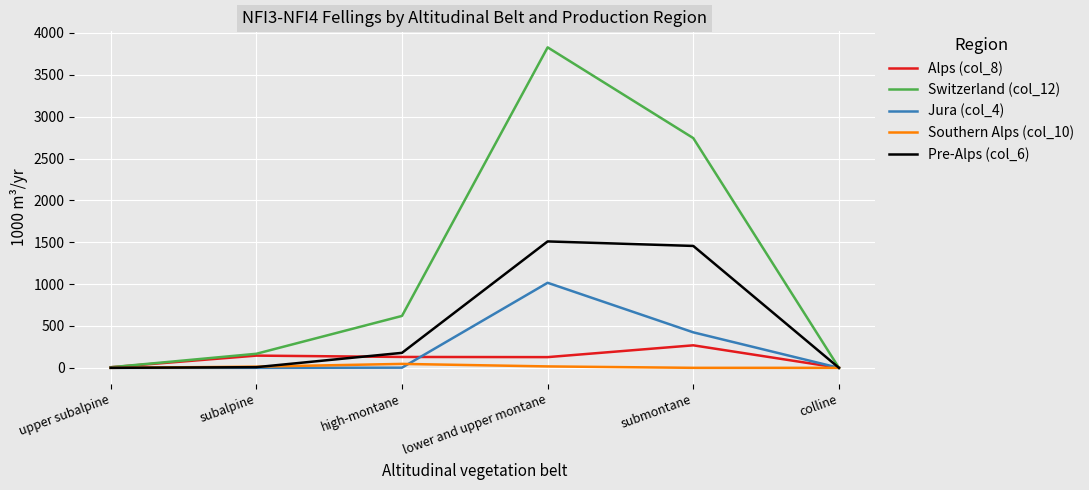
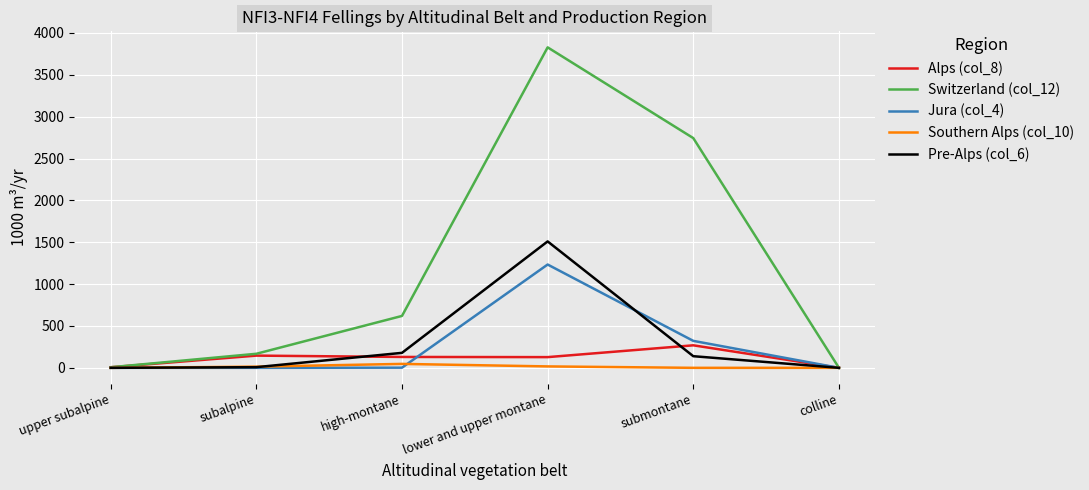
  {
    "Alps (col_8)": {
      "high-montane": 100,
      "lower and upper montane": 100,
      "submontane": 300
    },
    "Switzerland (col_12)": {
      "high-montane": 600,
      "lower and upper montane": 3800,
      "submontane": 2700
    },
    "Jura (col_4)": {
      "high-montane": 0,
-     "lower and upper montane": 1000,
-     "submontane": 400
+     "lower and upper montane": 1200,
+     "submontane": 300
    },
    "Southern Alps (col_10)": {
      "high-montane": 0,
      "lower and upper montane": 0,
      "submontane": 0
    },
    "Pre-Alps (col_6)": {
      "high-montane": 200,
      "lower and upper montane": 1500,
-     "submontane": 1500
+     "submontane": 100
    }
  }
